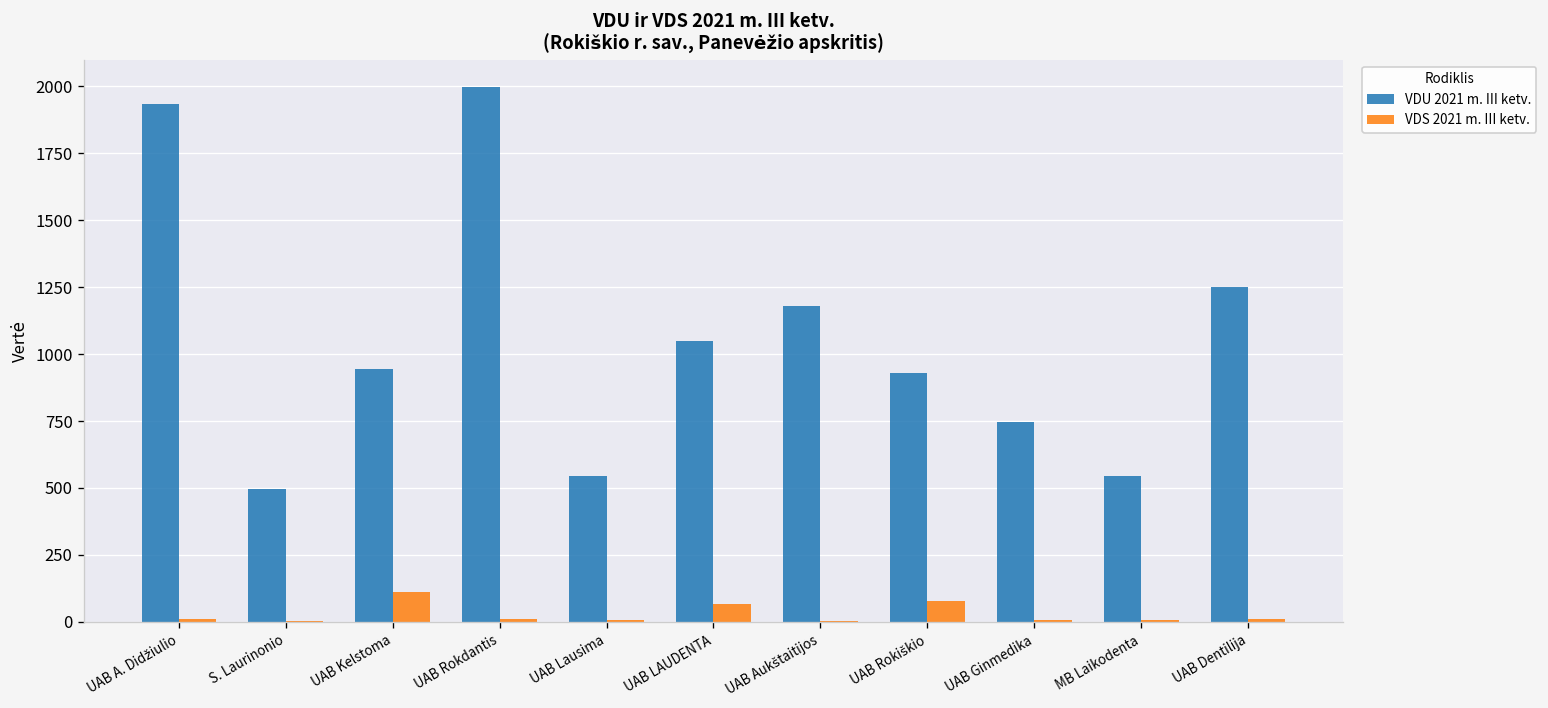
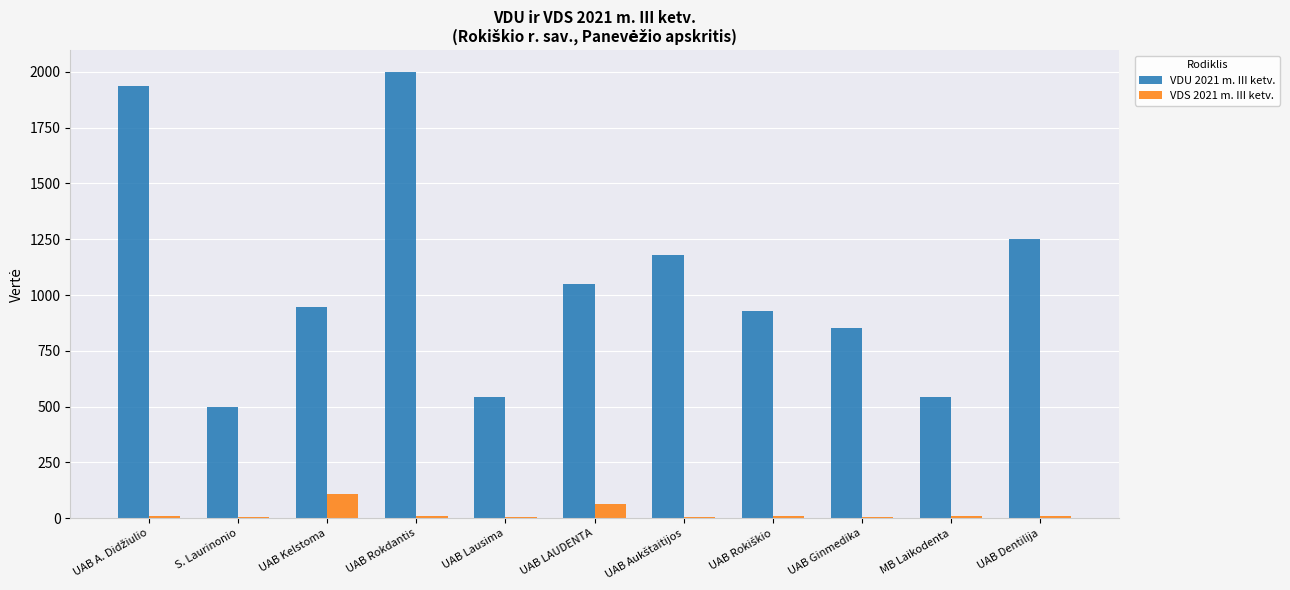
  {
    "VDU 2021 m. III ketv.": {
      "UAB A. Didžiulio": 1940,
      "S. Laurinonio": 500,
      "UAB Kelstoma": 950,
      "UAB Rokdantis": 2000,
      "UAB Lausima": 540,
      "UAB LAUDENTA": 1050,
      "UAB Aukštaitijos": 1180,
      "UAB Rokiškio": 930,
-     "UAB Ginmedika": 750,
+     "UAB Ginmedika": 850,
      "MB Laikodenta": 540,
      "UAB Dentilija": 1250
    },
    "VDS 2021 m. III ketv.": {
      "UAB Kelstoma": 110,
      "UAB LAUDENTA": 60,
-     "UAB Rokiškio": 80
+     "UAB Rokiškio": 10
    }
  }
